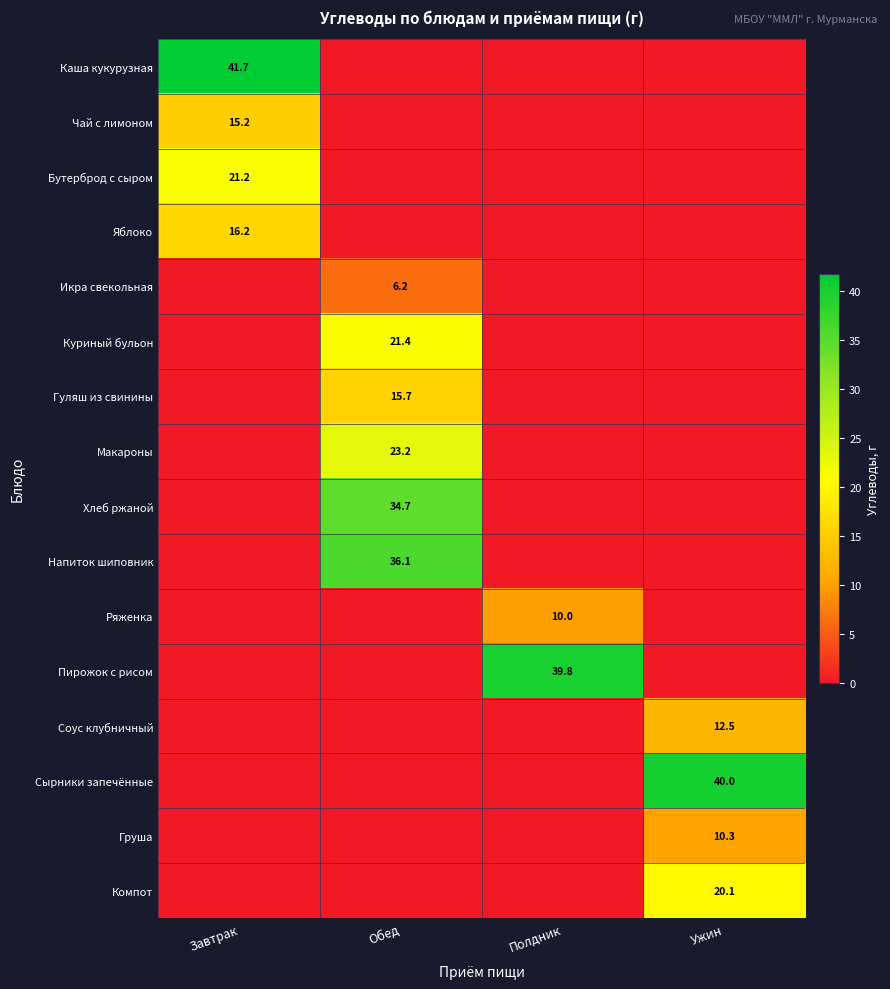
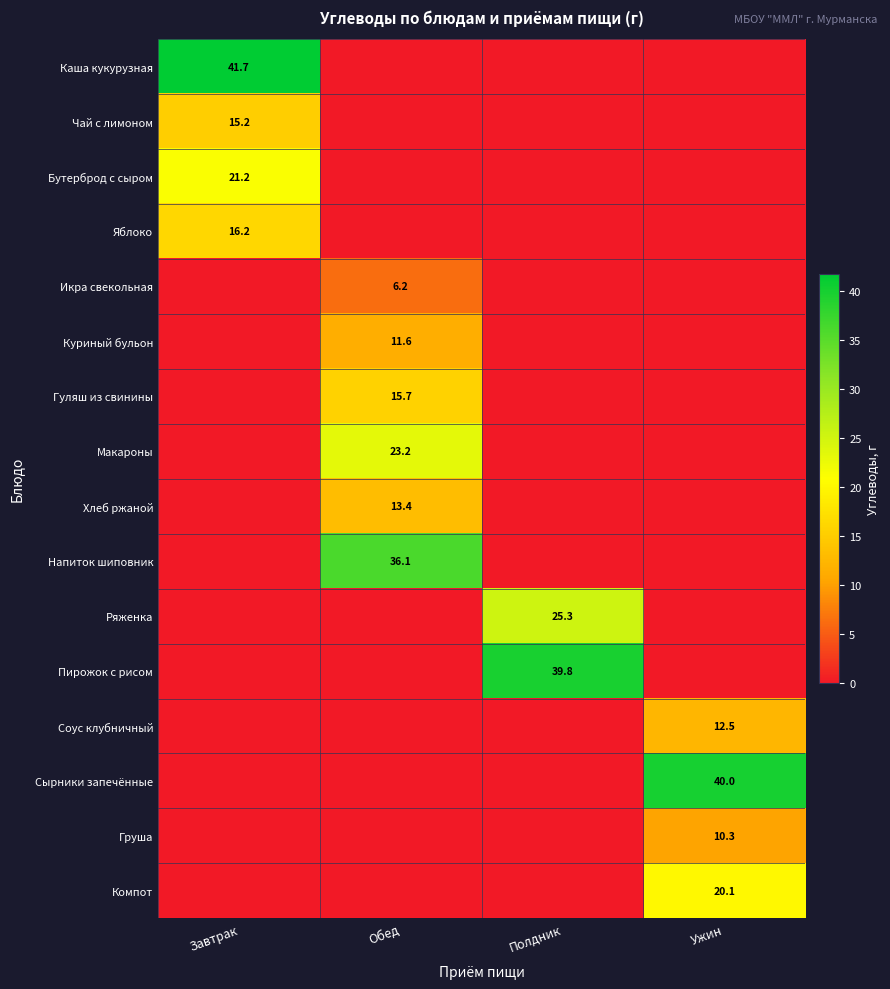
  {
    "Каша кукурузная": {
      "Завтрак": 41.7
    },
    "Чай с лимоном": {
      "Завтрак": 15.2
    },
    "Бутерброд с сыром": {
      "Завтрак": 21.2
    },
    "Яблоко": {
      "Завтрак": 16.2
    },
    "Икра свекольная": {
      "Обед": 6.2
    },
    "Куриный бульон": {
-     "Обед": 21.4
+     "Обед": 11.6
    },
    "Гуляш из свинины": {
      "Обед": 15.7
    },
    "Макароны": {
      "Обед": 23.2
    },
    "Хлеб ржаной": {
-     "Обед": 34.7
+     "Обед": 13.4
    },
    "Напиток шиповник": {
      "Обед": 36.1
    },
    "Ряженка": {
-     "Полдник": 10.0
+     "Полдник": 25.3
    },
    "Пирожок с рисом": {
      "Полдник": 39.8
    },
    "Соус клубничный": {
      "Ужин": 12.5
    },
    "Сырники запечённые": {
      "Ужин": 40.0
    },
    "Груша": {
      "Ужин": 10.3
    },
    "Компот": {
      "Ужин": 20.1
    }
  }
